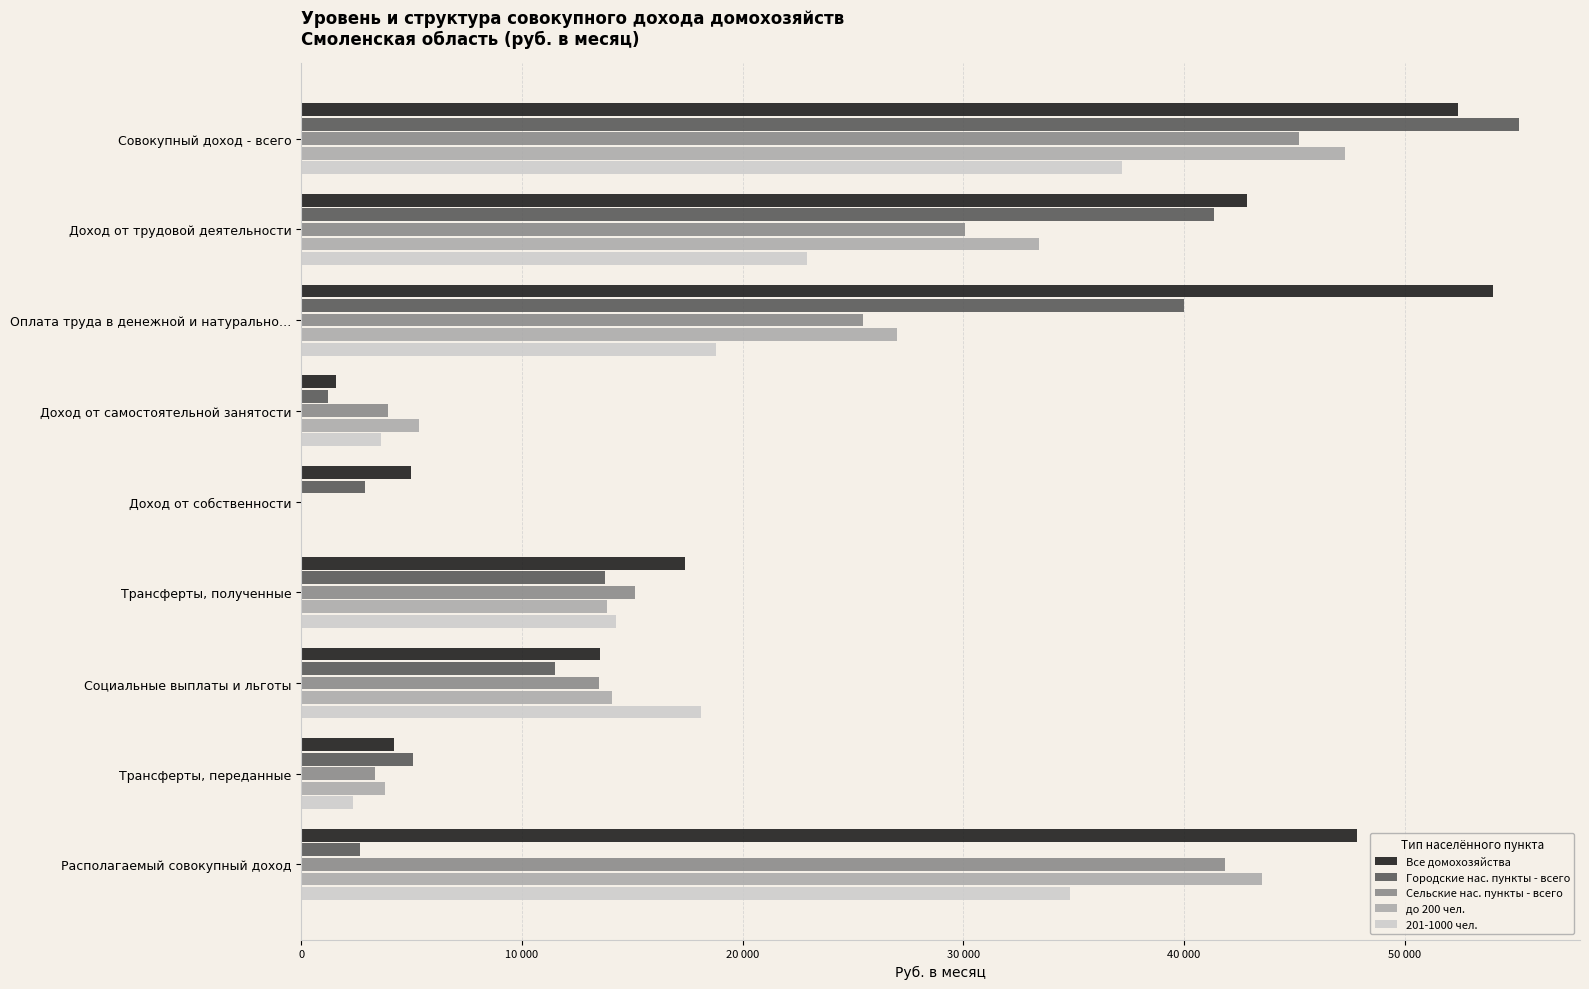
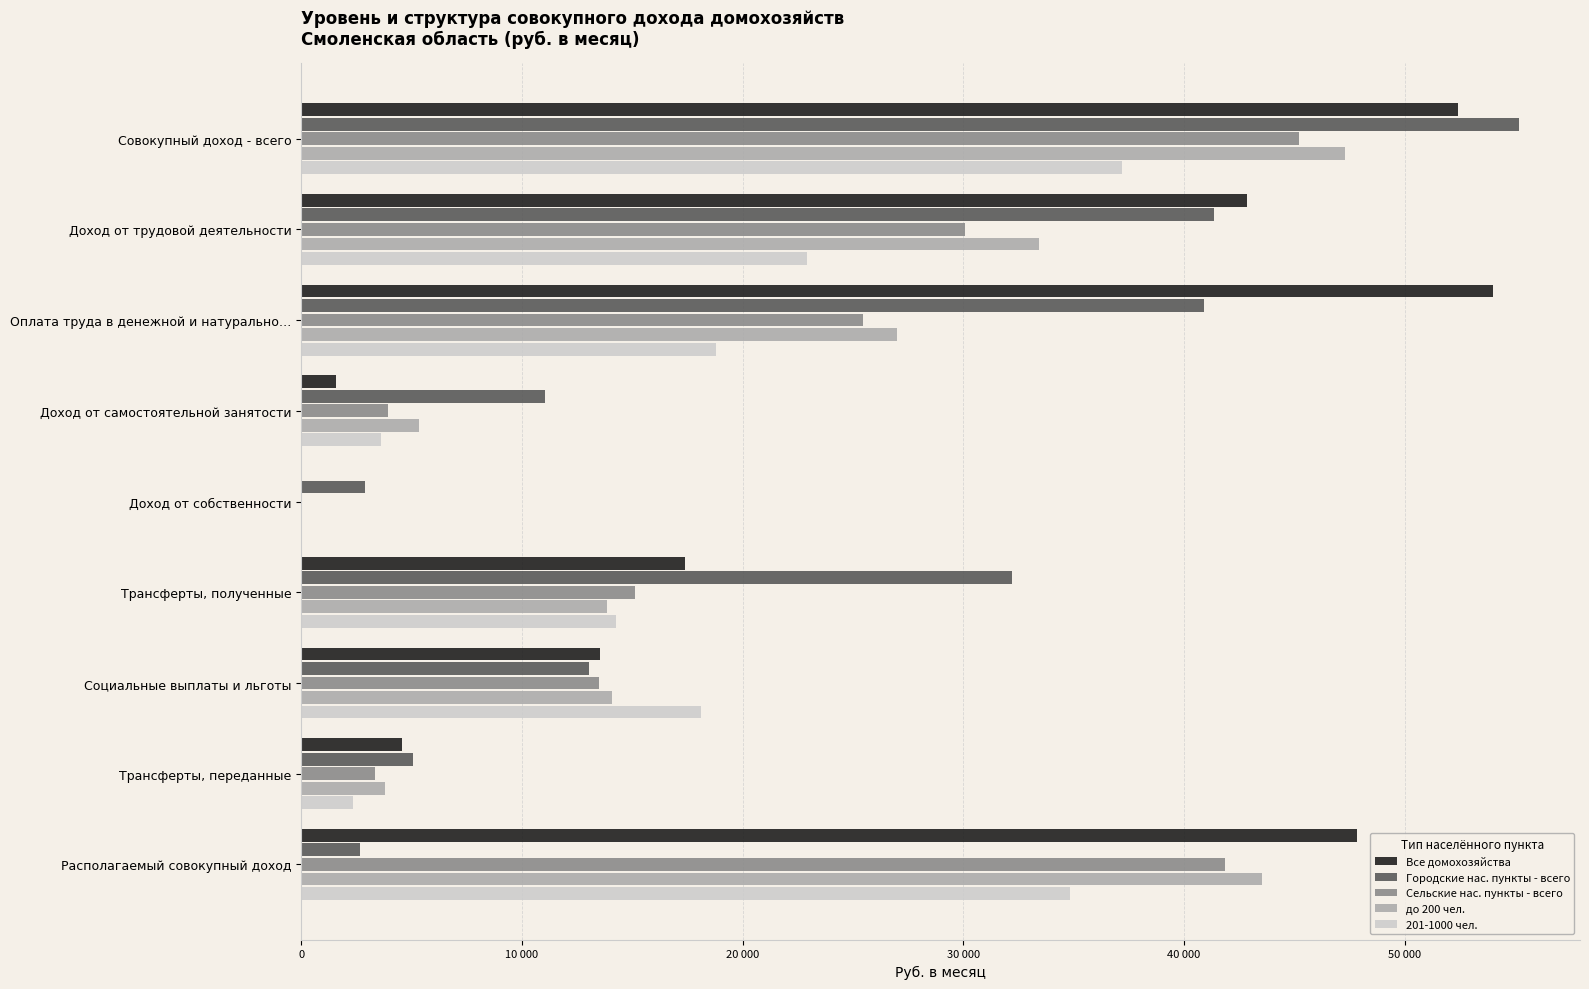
  {
    "Все домохозяйства": {
      "Совокупный доход - всего": 52400,
      "Доход от трудовой деятельности": 42900,
      "Оплата труда в денежной и натурально…": 54000,
      "Доход от самостоятельной занятости": 1600,
-     "Доход от собственности": 5000,
+     "Доход от собственности": 0,
      "Трансферты, полученные": 17400,
      "Социальные выплаты и льготы": 13500,
-     "Трансферты, переданные": 4200,
+     "Трансферты, переданные": 4600,
      "Располагаемый совокупный доход": 47800
    },
    "Городские нас. пункты - всего": {
      "Совокупный доход - всего": 55200,
      "Доход от трудовой деятельности": 41300,
-     "Оплата труда в денежной и натурально…": 40000,
-     "Доход от самостоятельной занятости": 1200,
+     "Оплата труда в денежной и натурально…": 40900,
+     "Доход от самостоятельной занятости": 11000,
      "Доход от собственности": 2900,
-     "Трансферты, полученные": 13800,
-     "Социальные выплаты и льготы": 11500,
+     "Трансферты, полученные": 32200,
+     "Социальные выплаты и льготы": 13000,
      "Трансферты, переданные": 5000,
      "Располагаемый совокупный доход": 2700
    }
  }
